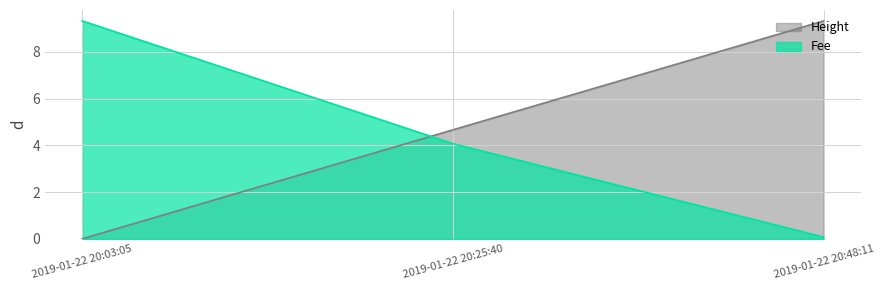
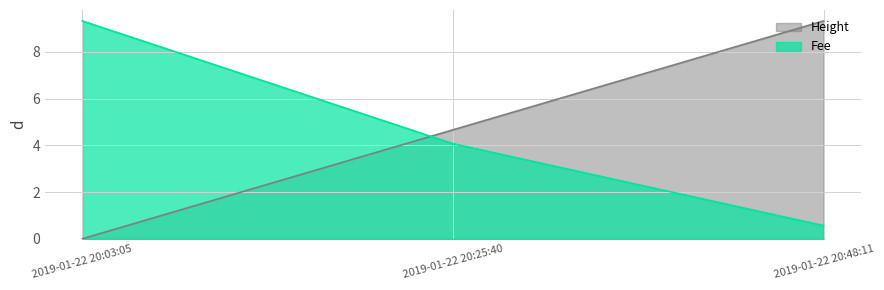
  {
    "Height": {
      "2019-01-22 20:03:05": 0.0,
      "2019-01-22 20:25:40": 4.7,
      "2019-01-22 20:48:11": 9.3
    },
    "Fee": {
      "2019-01-22 20:03:05": 9.3,
      "2019-01-22 20:25:40": 4.1,
-     "2019-01-22 20:48:11": 0.1
+     "2019-01-22 20:48:11": 0.6
    }
  }
